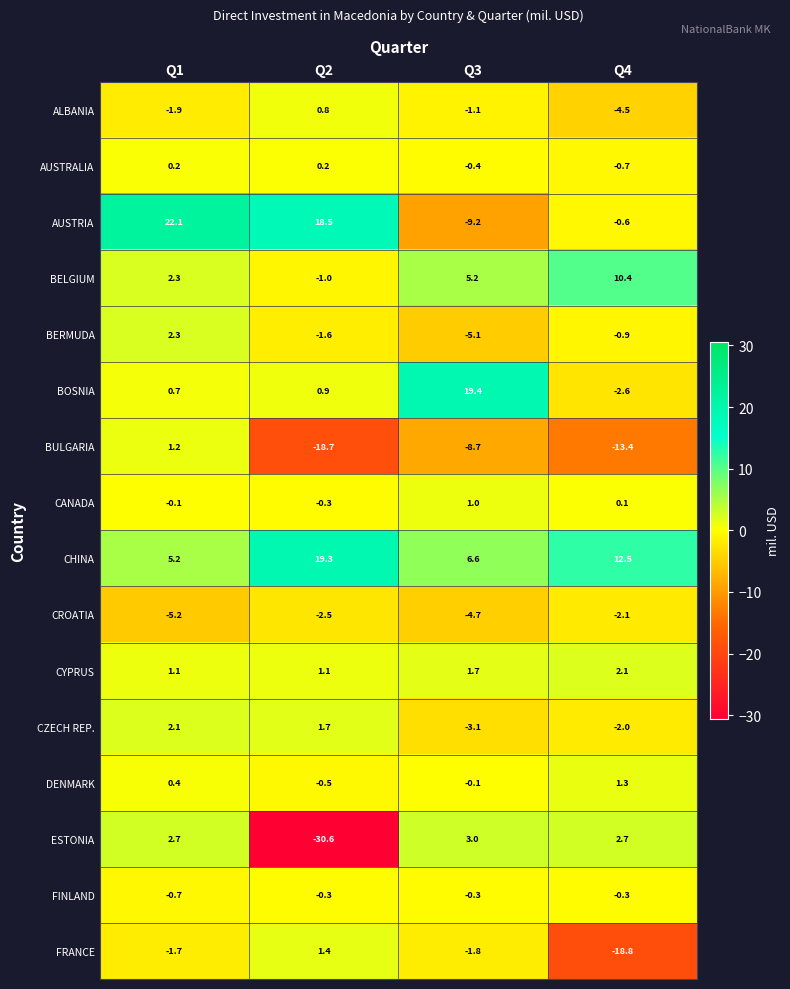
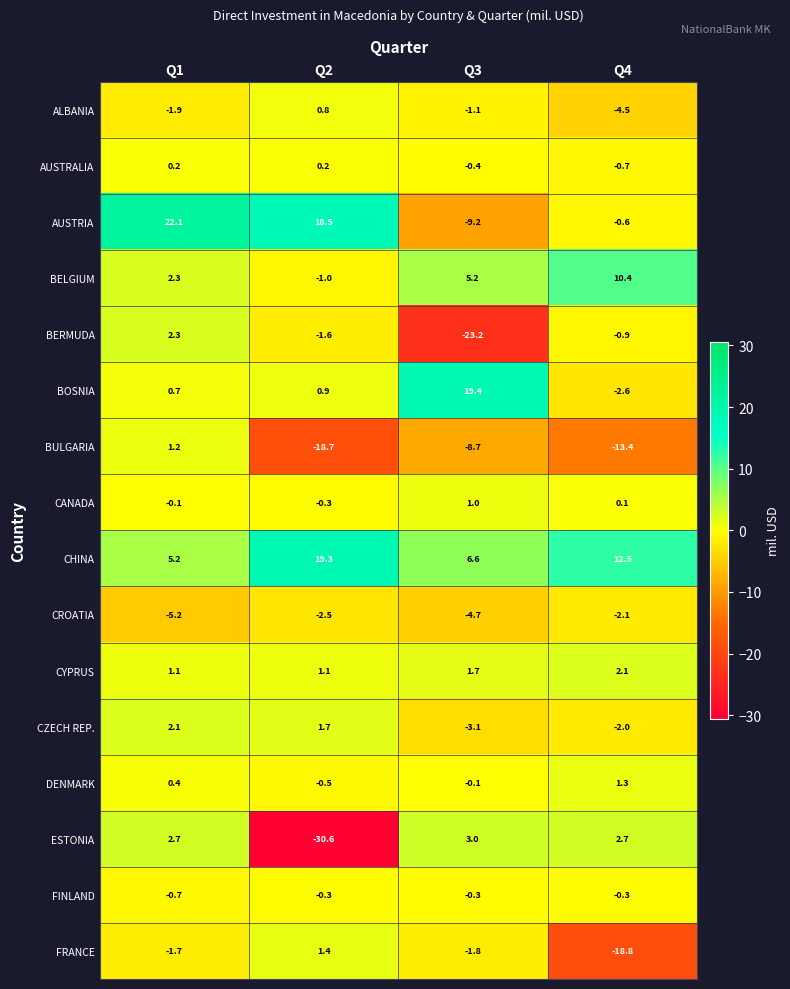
  {
    "ALBANIA": {
      "Q1": -1.9,
      "Q2": 0.8,
      "Q3": -1.1,
      "Q4": -4.5
    },
    "AUSTRALIA": {
      "Q1": 0.2,
      "Q2": 0.2,
      "Q3": -0.4,
      "Q4": -0.7
    },
    "AUSTRIA": {
      "Q1": 22.1,
      "Q2": 18.5,
      "Q3": -9.2,
      "Q4": -0.6
    },
    "BELGIUM": {
      "Q1": 2.3,
      "Q2": -1.0,
      "Q3": 5.2,
      "Q4": 10.4
    },
    "BERMUDA": {
      "Q1": 2.3,
      "Q2": -1.6,
-     "Q3": -5.1,
+     "Q3": -23.2,
      "Q4": -0.9
    },
    "BOSNIA": {
      "Q1": 0.7,
      "Q2": 0.9,
      "Q3": 19.4,
      "Q4": -2.6
    },
    "BULGARIA": {
      "Q1": 1.2,
      "Q2": -18.7,
      "Q3": -8.7,
      "Q4": -13.4
    },
    "CANADA": {
      "Q1": -0.1,
      "Q2": -0.3,
      "Q3": 1.0,
      "Q4": 0.1
    },
    "CHINA": {
      "Q1": 5.2,
      "Q2": 19.3,
      "Q3": 6.6,
      "Q4": 12.5
    },
    "CROATIA": {
      "Q1": -5.2,
      "Q2": -2.5,
      "Q3": -4.7,
      "Q4": -2.1
    },
    "CYPRUS": {
      "Q1": 1.1,
      "Q2": 1.1,
      "Q3": 1.7,
      "Q4": 2.1
    },
    "CZECH REP.": {
      "Q1": 2.1,
      "Q2": 1.7,
      "Q3": -3.1,
      "Q4": -2.0
    },
    "DENMARK": {
      "Q1": 0.4,
      "Q2": -0.5,
      "Q3": -0.1,
      "Q4": 1.3
    },
    "ESTONIA": {
      "Q1": 2.7,
      "Q2": -30.6,
      "Q3": 3.0,
      "Q4": 2.7
    },
    "FINLAND": {
      "Q1": -0.7,
      "Q2": -0.3,
      "Q3": -0.3,
      "Q4": -0.3
    },
    "FRANCE": {
      "Q1": -1.7,
      "Q2": 1.4,
      "Q3": -1.8,
      "Q4": -18.8
    }
  }
